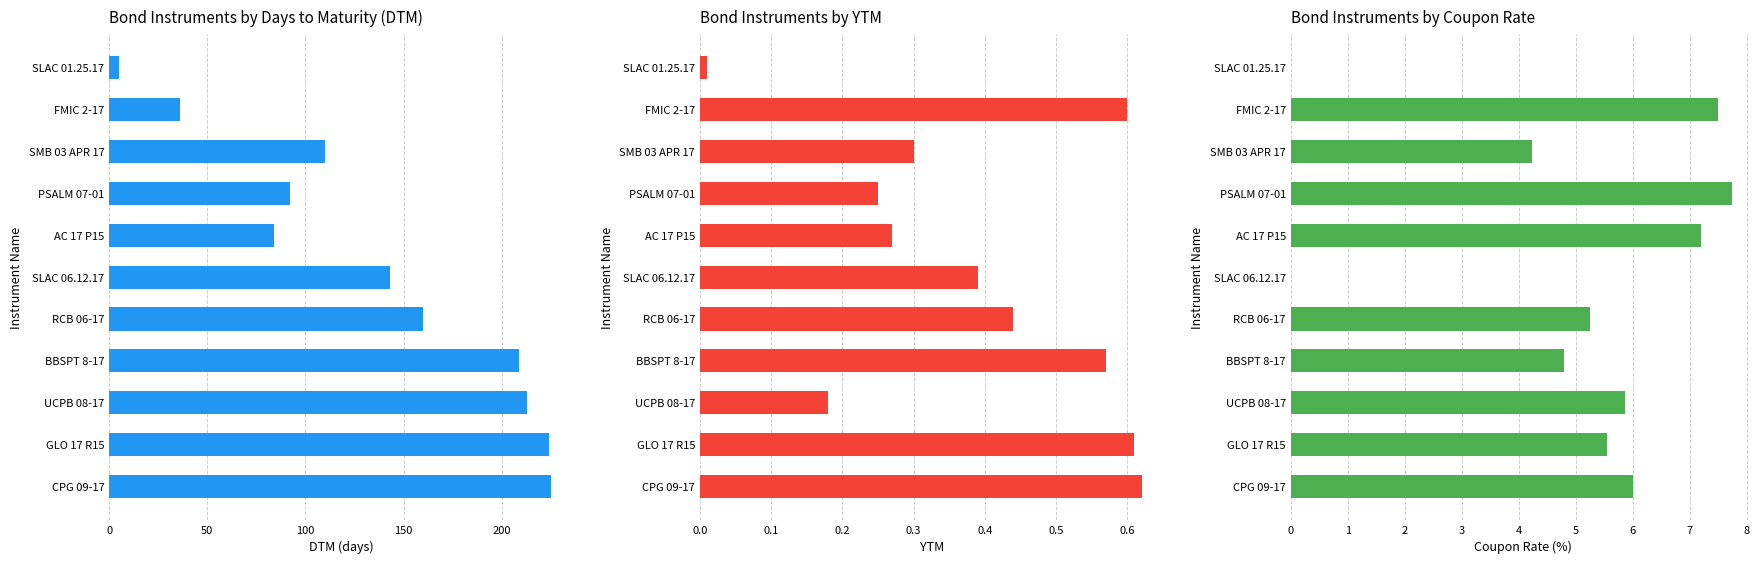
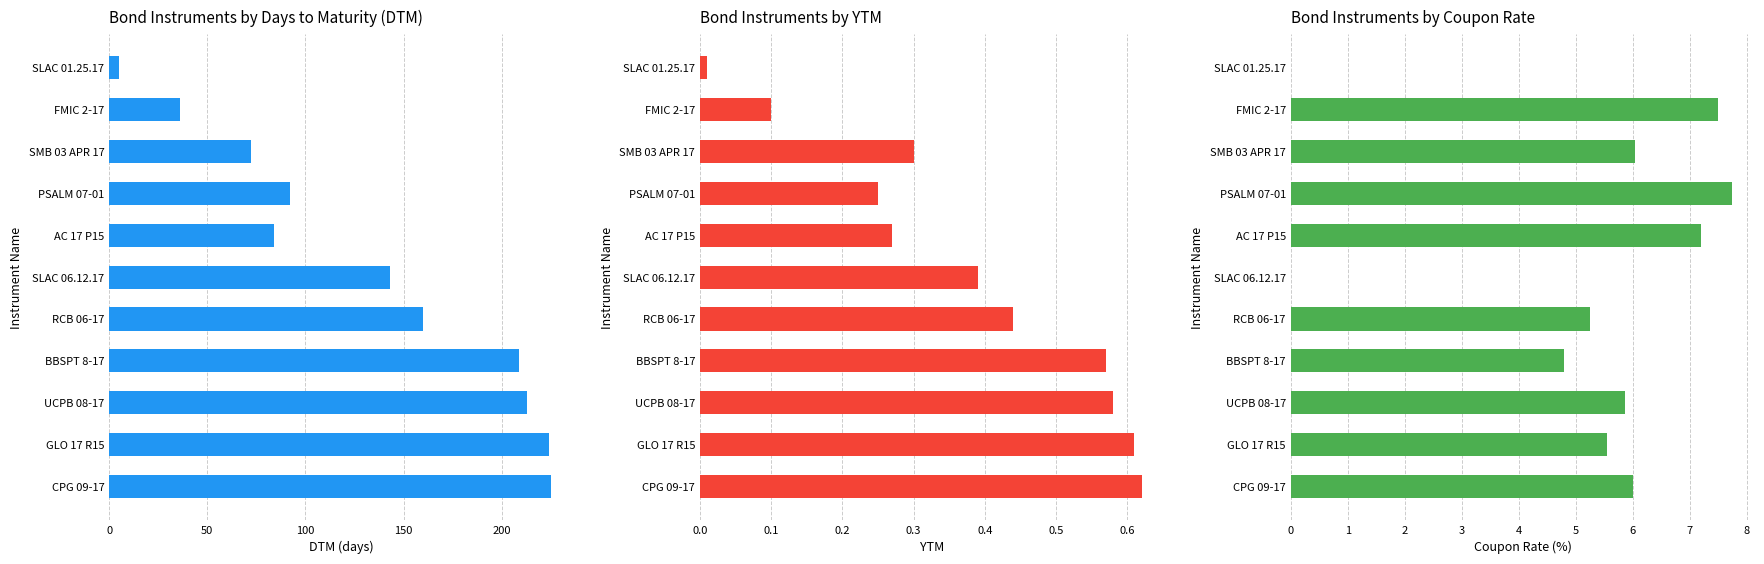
  {
    "Bond Instruments by Days to Maturity (DTM)": {
      "SLAC 01.25.17": 5,
      "FMIC 2-17": 36,
-     "SMB 03 APR 17": 110,
+     "SMB 03 APR 17": 72,
      "PSALM 07-01": 92,
      "AC 17 P15": 84,
      "SLAC 06.12.17": 143,
      "RCB 06-17": 160,
      "BBSPT 8-17": 209,
      "UCPB 08-17": 213,
      "GLO 17 R15": 224,
      "CPG 09-17": 225
    },
    "Bond Instruments by YTM": {
      "SLAC 01.25.17": 0.01,
-     "FMIC 2-17": 0.6,
+     "FMIC 2-17": 0.1,
      "SMB 03 APR 17": 0.30,
      "PSALM 07-01": 0.25,
      "AC 17 P15": 0.27,
      "SLAC 06.12.17": 0.39,
      "RCB 06-17": 0.44,
      "BBSPT 8-17": 0.57,
-     "UCPB 08-17": 0.18,
+     "UCPB 08-17": 0.58,
      "GLO 17 R15": 0.61,
      "CPG 09-17": 0.62
    },
    "Bond Instruments by Coupon Rate": {
      "SLAC 01.25.17": 0.0,
      "FMIC 2-17": 7.5,
-     "SMB 03 APR 17": 4.2,
+     "SMB 03 APR 17": 6.1,
      "PSALM 07-01": 7.8,
      "AC 17 P15": 7.2,
      "SLAC 06.12.17": 0.0,
      "RCB 06-17": 5.3,
      "BBSPT 8-17": 4.8,
      "UCPB 08-17": 5.9,
      "GLO 17 R15": 5.6,
      "CPG 09-17": 6.0
    }
  }
